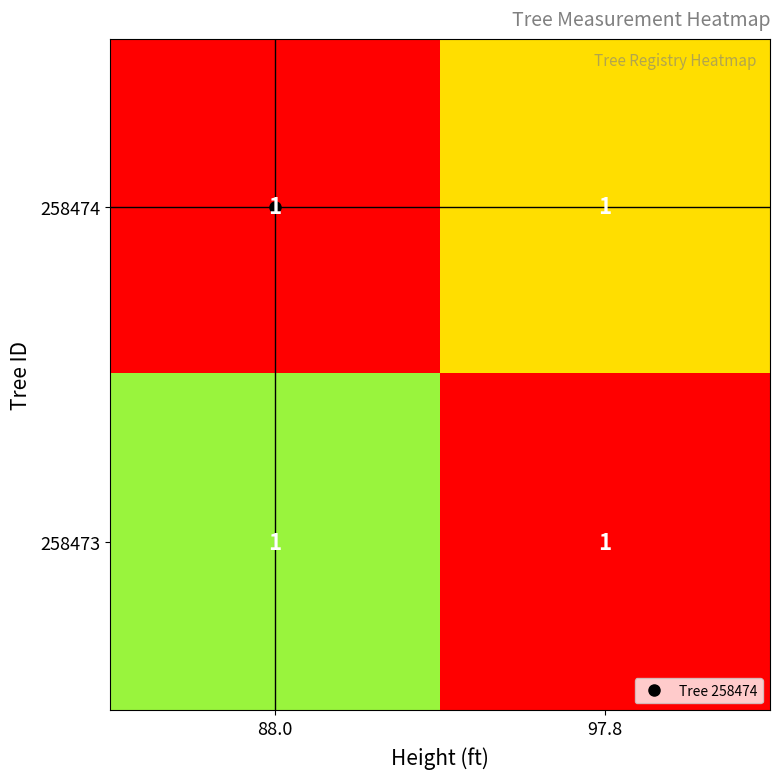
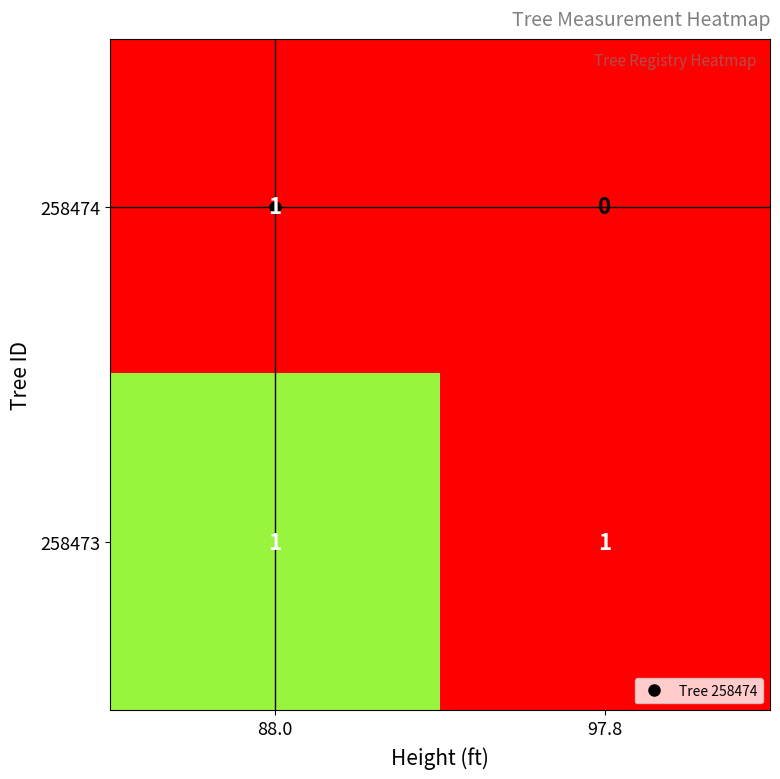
  {
    "258474": {
-     "97.8": 1
+     "97.8": 0
    },
    "258473": {
      "88.0": 1,
      "97.8": 1
    }
  }
